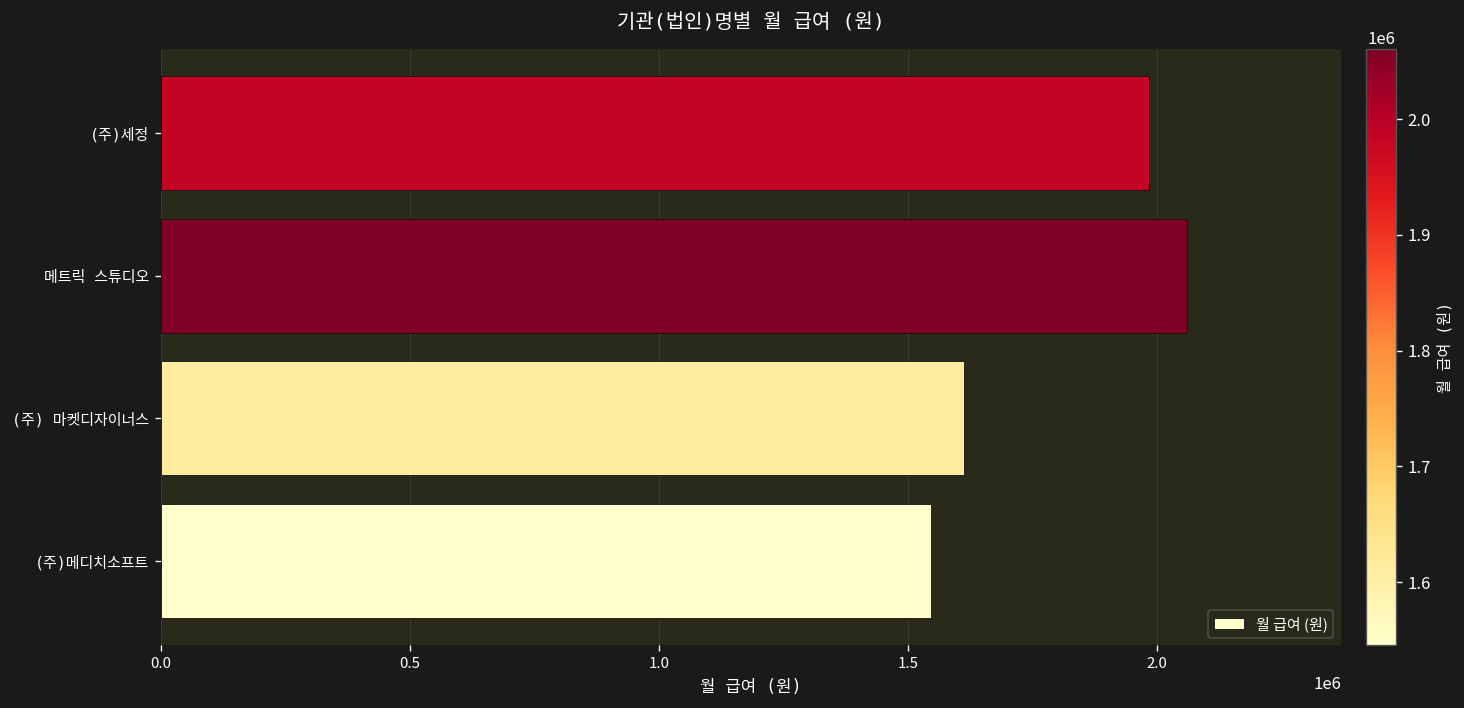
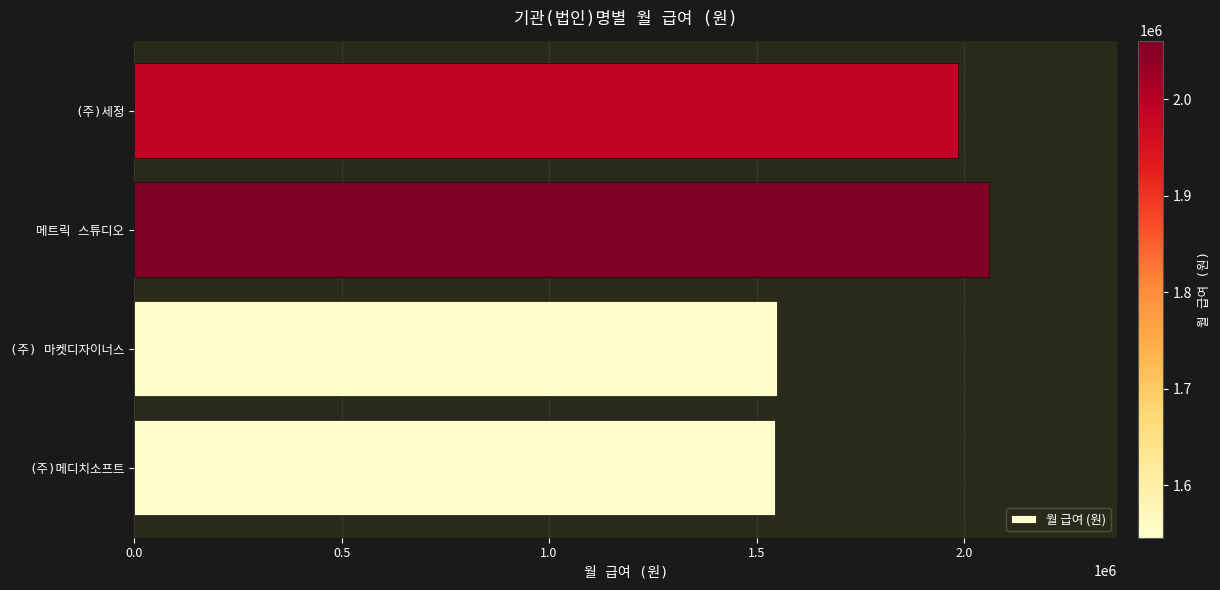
  {
    "(주)세정": 1990000,
    "메트릭 스튜디오": 2060000,
-   "(주) 마켓디자이너스": 1610000,
+   "(주) 마켓디자이너스": 1550000,
    "(주)메디치소프트": 1550000
  }
